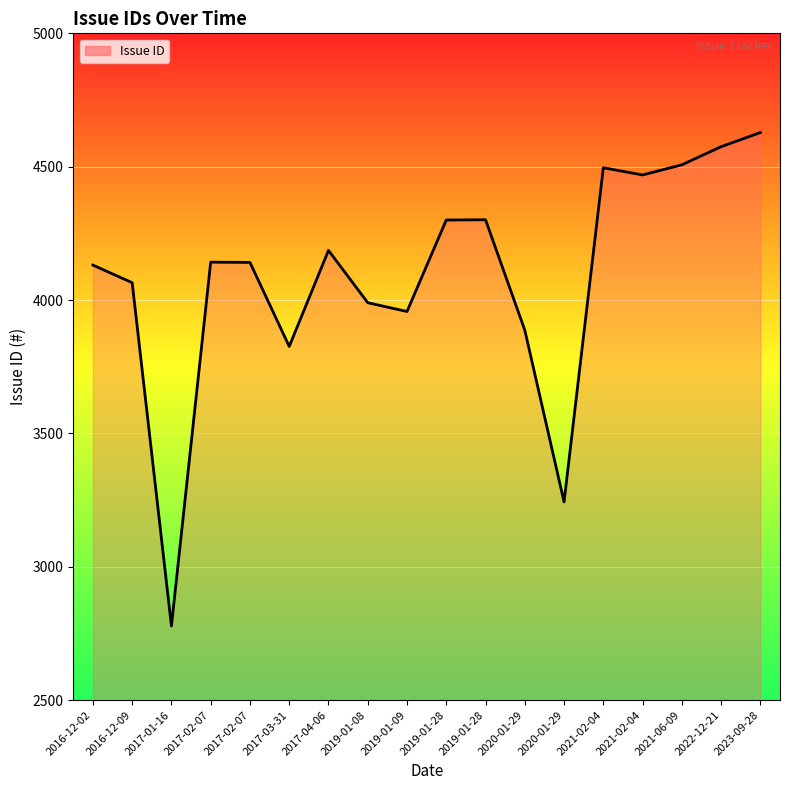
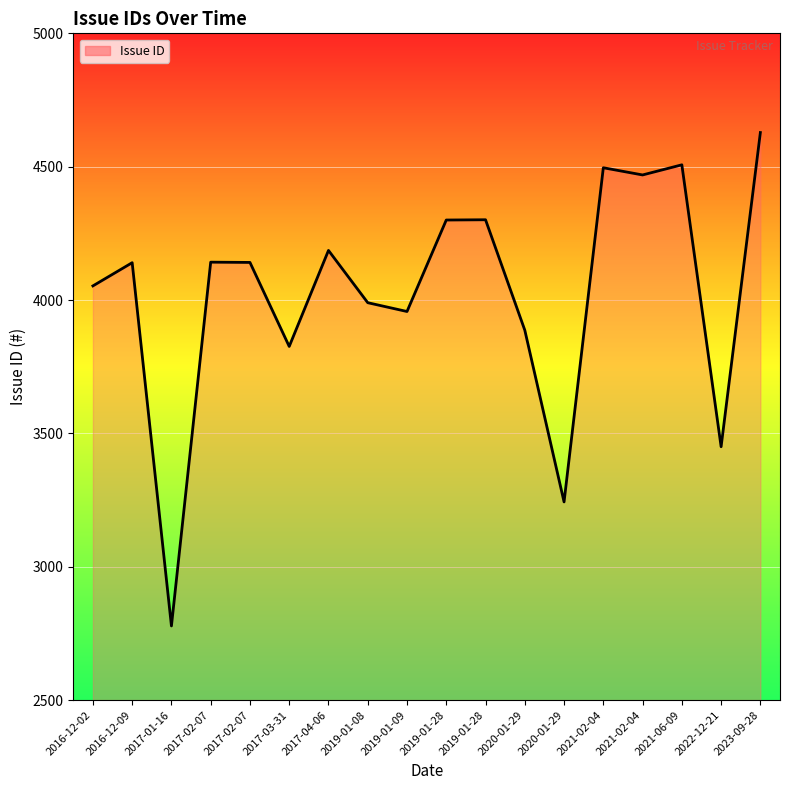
  {
-   "2016-12-02": 4130,
-   "2016-12-09": 4070,
+   "2016-12-02": 4050,
+   "2016-12-09": 4140,
    "2017-01-16": 2780,
    "2017-03-31": 3830,
    "2017-04-06": 4190,
    "2019-01-08": 3990,
    "2019-01-09": 3960,
    "2021-06-09": 4510,
-   "2022-12-21": 4580,
+   "2022-12-21": 3450,
    "2023-09-28": 4630
  }
